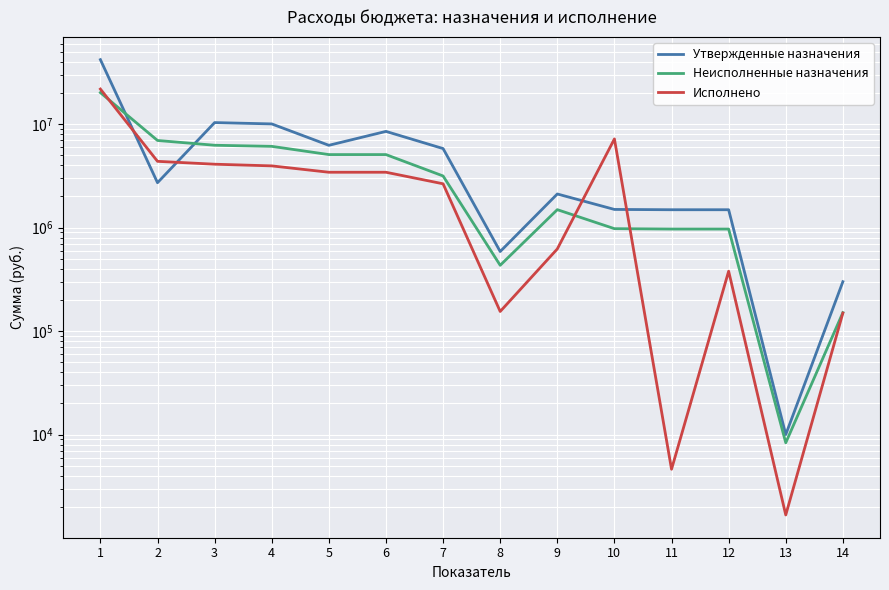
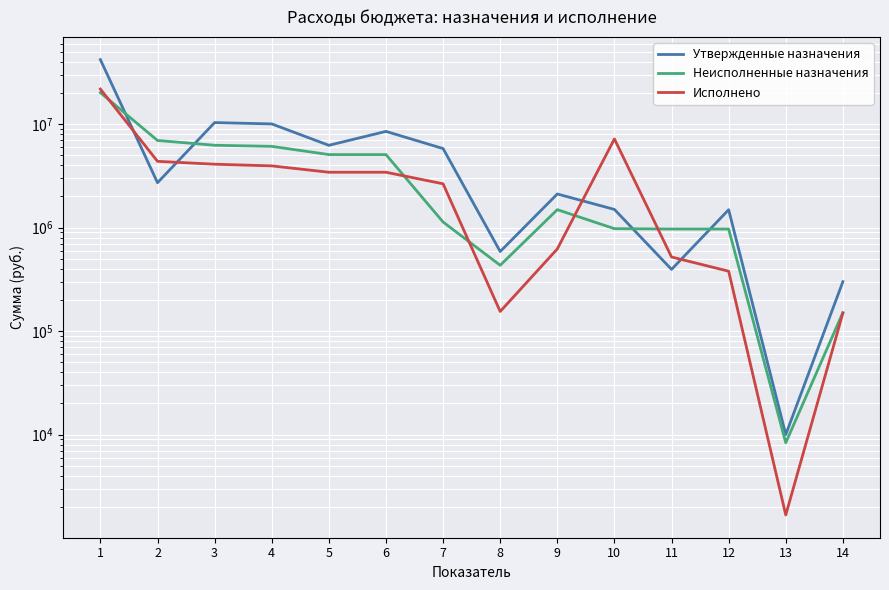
  {
    "Утвержденные назначения": {
      "1": 42000000,
      "2": 2700000,
      "3": 10000000,
      "4": 10000000,
      "5": 6000000,
      "6": 9000000,
      "7": 6000000,
      "8": 600000,
      "9": 2100000,
      "10": 1500000,
-     "11": 1500000,
+     "11": 390000,
      "12": 1500000,
      "13": 10000,
      "14": 300000
    },
    "Неисполненные назначения": {
      "1": 20000000,
      "2": 7000000,
      "3": 6000000,
      "4": 6000000,
      "5": 5000000,
      "6": 5000000,
-     "7": 3200000,
+     "7": 1100000,
      "8": 430000,
      "9": 1500000,
      "10": 1000000,
      "11": 1000000,
      "12": 1000000,
      "13": 8000
    },
    "Исполнено": {
      "1": 22000000,
      "2": 4400000,
      "3": 4100000,
      "4": 3900000,
      "5": 3400000,
      "6": 3400000,
      "7": 2600000,
      "8": 150000,
      "9": 600000,
      "10": 7000000,
-     "11": 5000,
+     "11": 500000,
      "12": 380000,
      "13": 1700
    }
  }
